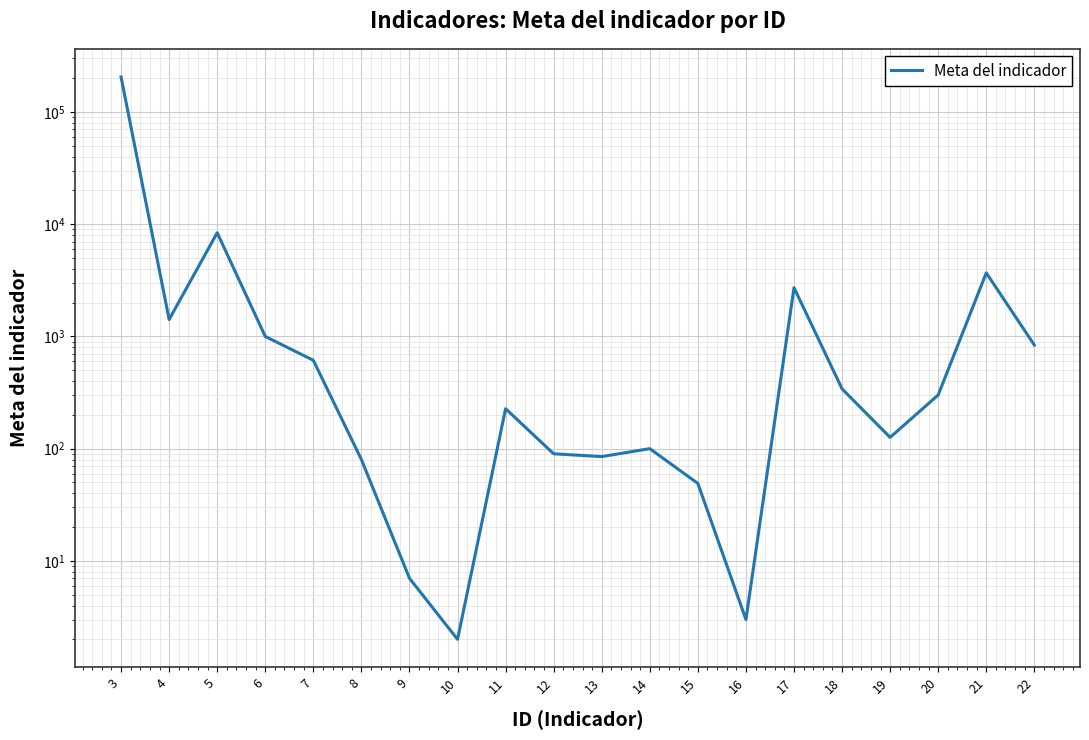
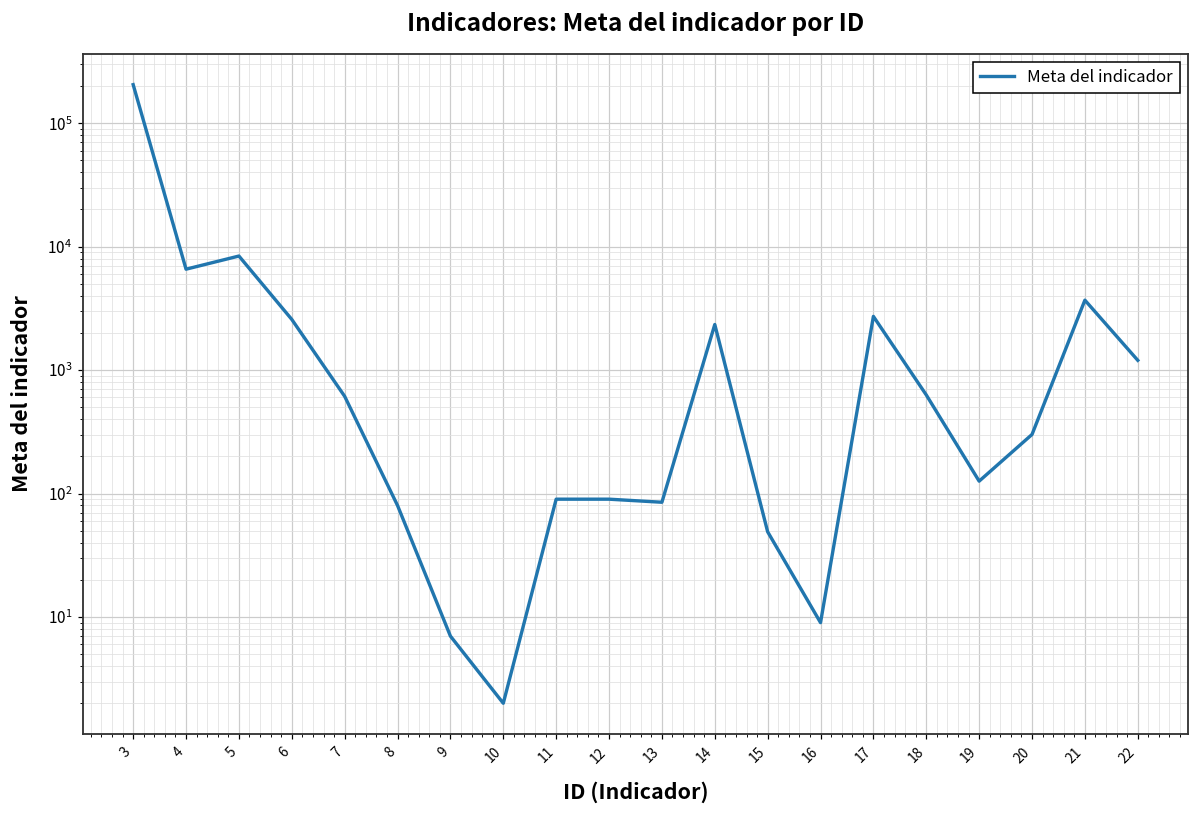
  {
    "3": 210000,
-   "4": 1400,
+   "4": 7000,
    "5": 8000,
-   "6": 1000,
+   "6": 2600,
    "7": 600,
    "8": 80,
    "9": 7,
    "10": 2,
-   "11": 230,
+   "11": 90,
    "12": 90,
    "13": 90,
-   "14": 100,
+   "14": 2300,
    "15": 50,
-   "16": 3,
+   "16": 9,
    "17": 2700,
-   "18": 340,
+   "18": 600,
    "19": 130,
    "20": 300,
    "21": 3700,
-   "22": 800
+   "22": 1200
  }
